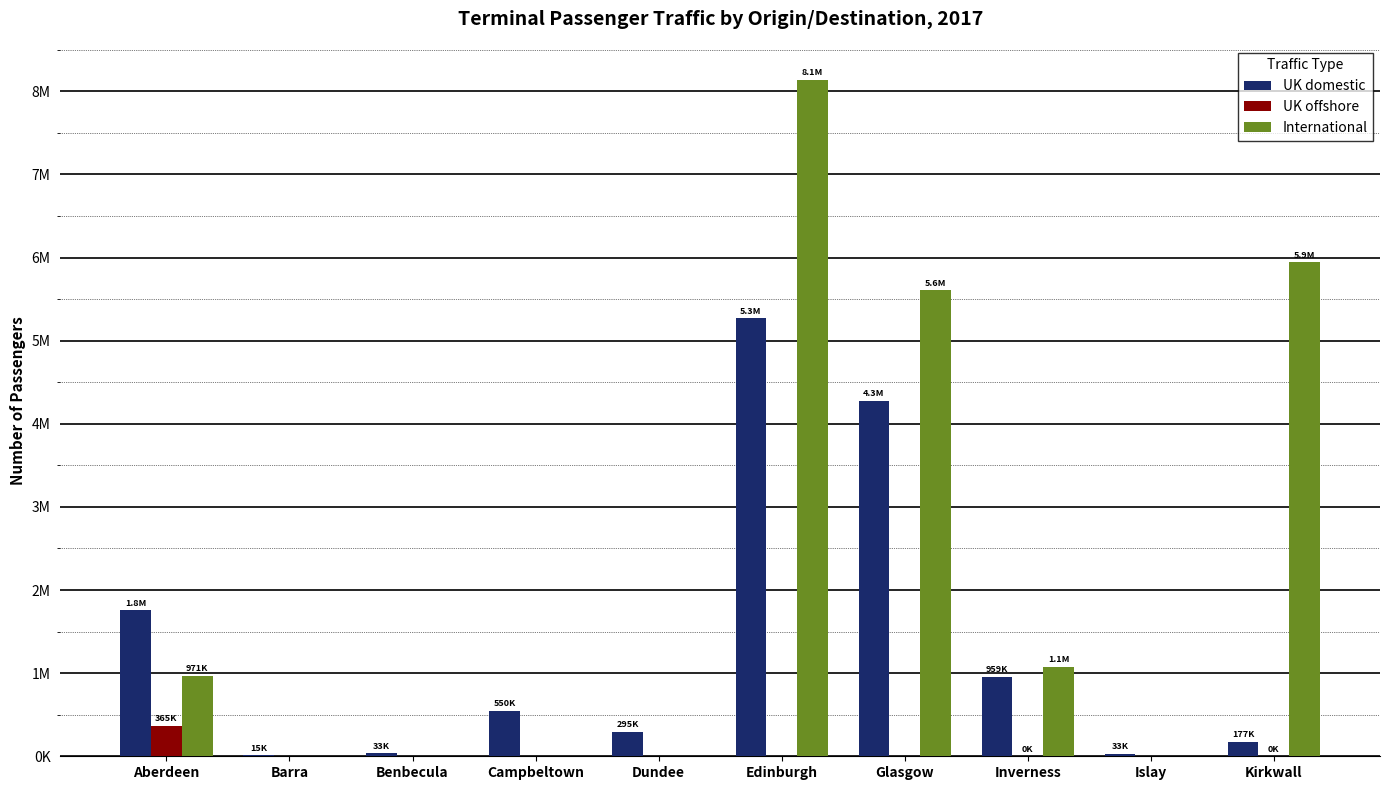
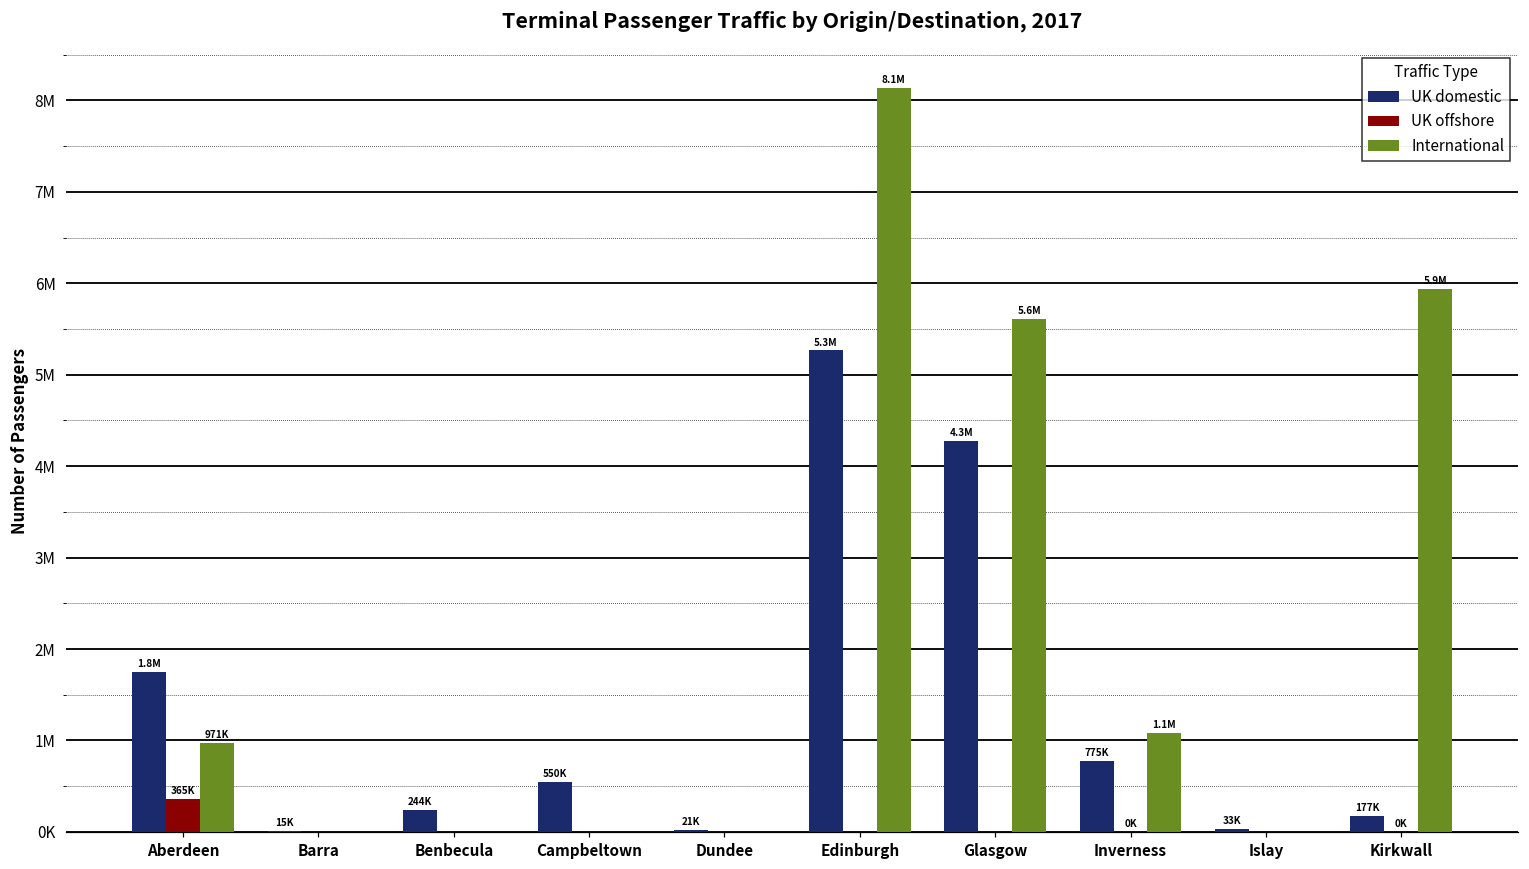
  {
    "UK domestic": {
      "Aberdeen": "1.8M",
      "Barra": "15K",
-     "Benbecula": "33K",
+     "Benbecula": "244K",
      "Campbeltown": "550K",
-     "Dundee": "295K",
+     "Dundee": "21K",
      "Edinburgh": "5.3M",
      "Glasgow": "4.3M",
-     "Inverness": "959K",
+     "Inverness": "775K",
      "Islay": "33K",
      "Kirkwall": "177K"
    },
    "UK offshore": {
      "Aberdeen": "365K"
    },
    "International": {
      "Aberdeen": "971K",
      "Edinburgh": "8.1M",
      "Glasgow": "5.6M",
      "Inverness": "1.1M",
      "Kirkwall": "5.9M"
    }
  }
